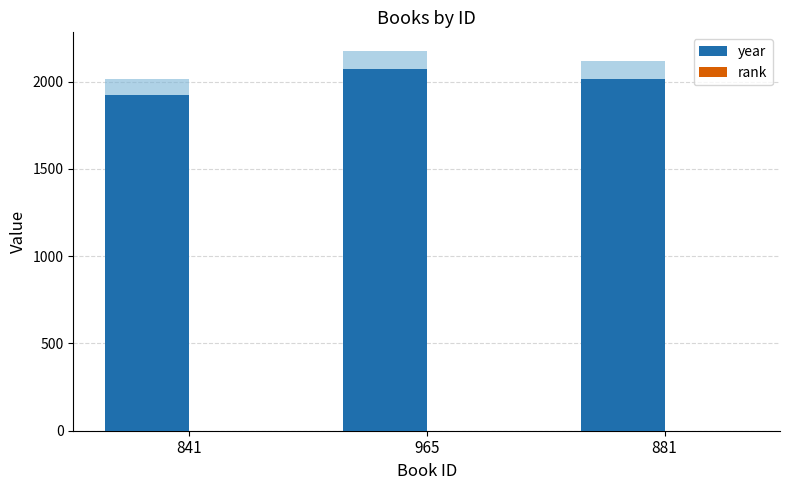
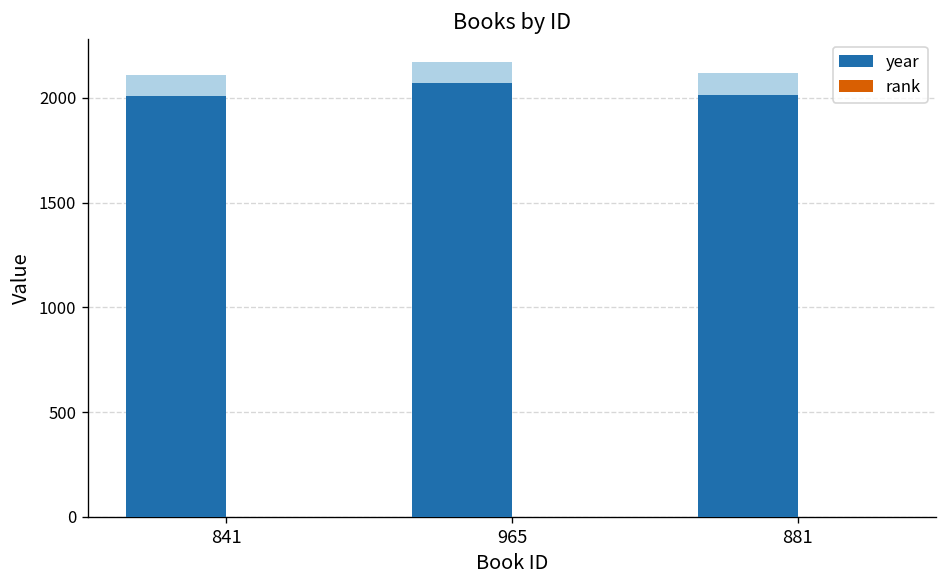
  {
    "year": {
-     "841": 1920
+     "841": 2010
    }
  }
